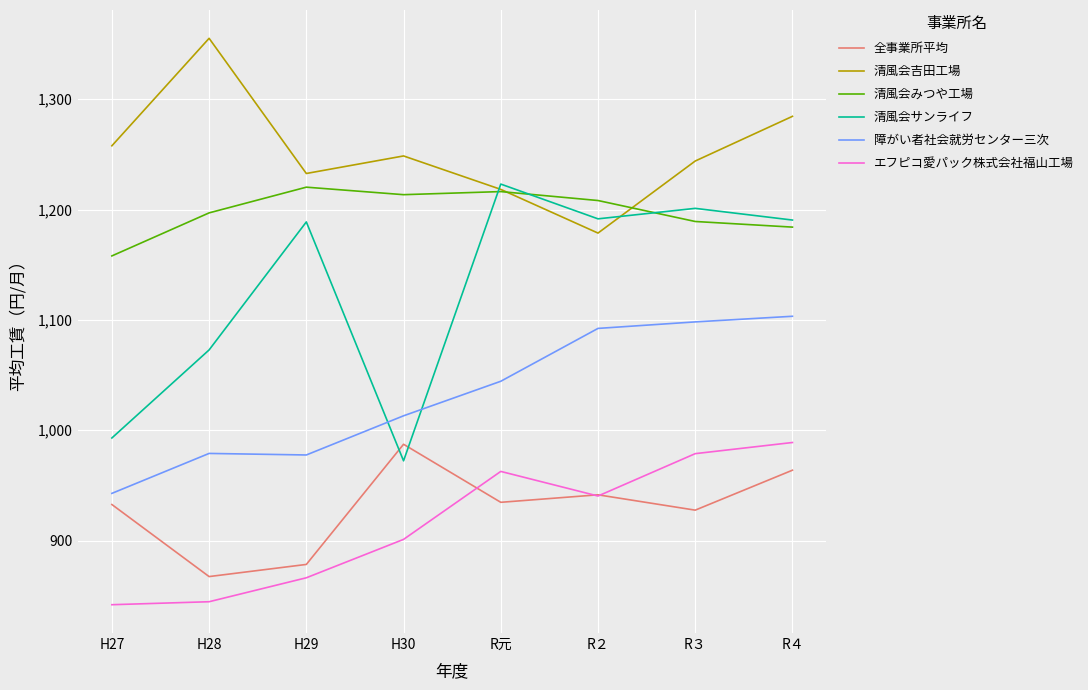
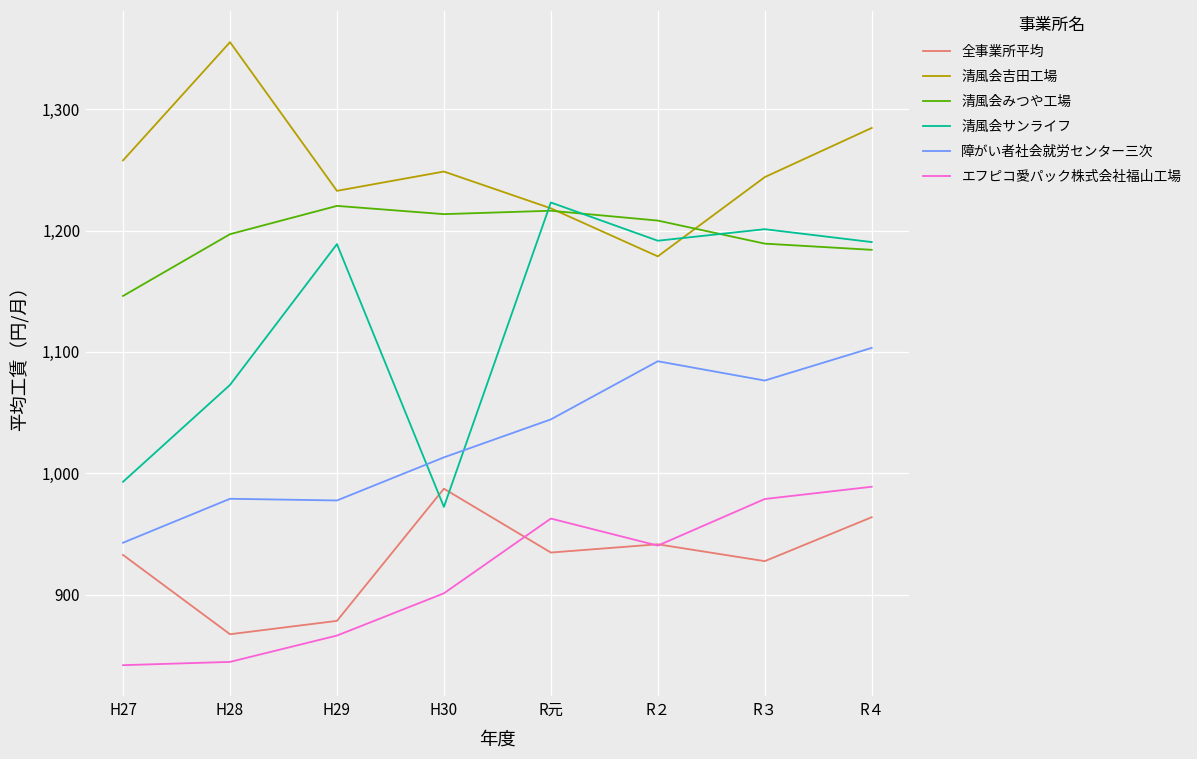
  {
    "全事業所平均": {
      "H27": "933",
      "H28": "867",
      "H29": "878",
      "H30": "987",
      "R元": "935",
      "R３": "928",
      "R４": "964"
    },
    "清風会吉田工場": {
      "H27": "1,258",
      "H28": "1,355",
      "H29": "1,233",
      "H30": "1,249",
      "R２": "1,179",
      "R３": "1,244",
      "R４": "1,285"
    },
    "清風会みつや工場": {
-     "H27": "1,158",
+     "H27": "1,146",
      "H28": "1,197",
      "H29": "1,220",
      "H30": "1,214",
      "R２": "1,208",
      "R３": "1,189",
      "R４": "1,184"
    },
    "清風会サンライフ": {
      "H27": "993",
      "H28": "1,073",
      "H29": "1,189",
      "H30": "972",
      "R元": "1,223",
      "R２": "1,192",
      "R３": "1,201",
      "R４": "1,191"
    },
    "障がい者社会就労センター三次": {
      "H27": "943",
      "H28": "979",
      "H29": "978",
      "H30": "1,013",
      "R元": "1,044",
      "R２": "1,092",
-     "R３": "1,098",
+     "R３": "1,076",
      "R４": "1,103"
    },
    "エフピコ愛パック株式会社福山工場": {
      "H27": "842",
      "H28": "845",
      "H29": "866",
      "H30": "901",
      "R元": "963",
      "R３": "979",
      "R４": "989"
    }
  }
